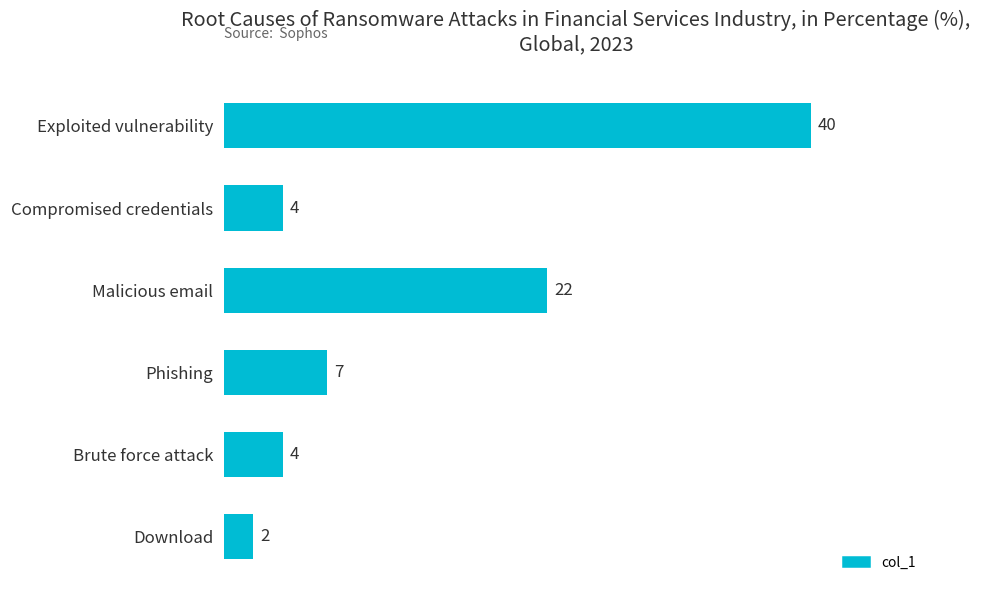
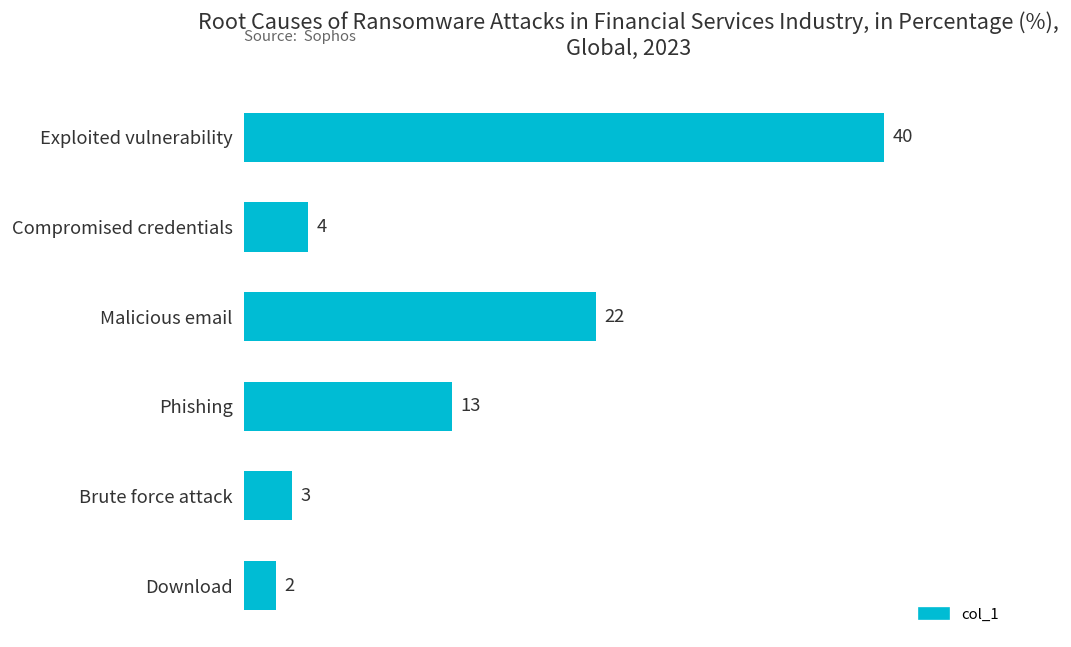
  {
    "Exploited vulnerability": 40,
    "Compromised credentials": 4,
    "Malicious email": 22,
-   "Phishing": 7,
-   "Brute force attack": 4,
+   "Phishing": 13,
+   "Brute force attack": 3,
    "Download": 2
  }
